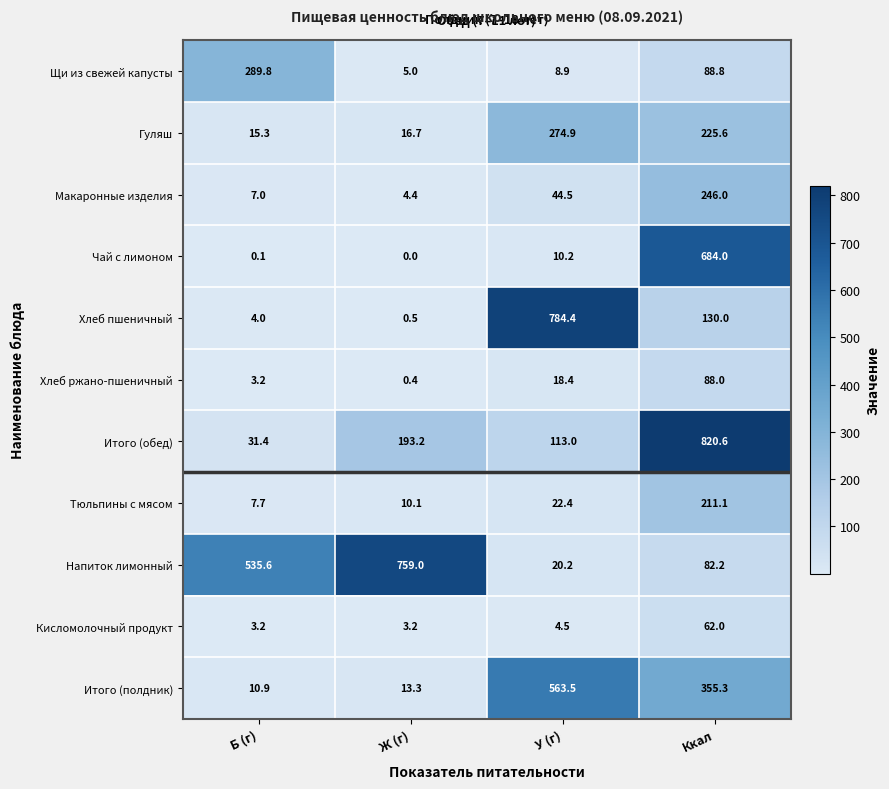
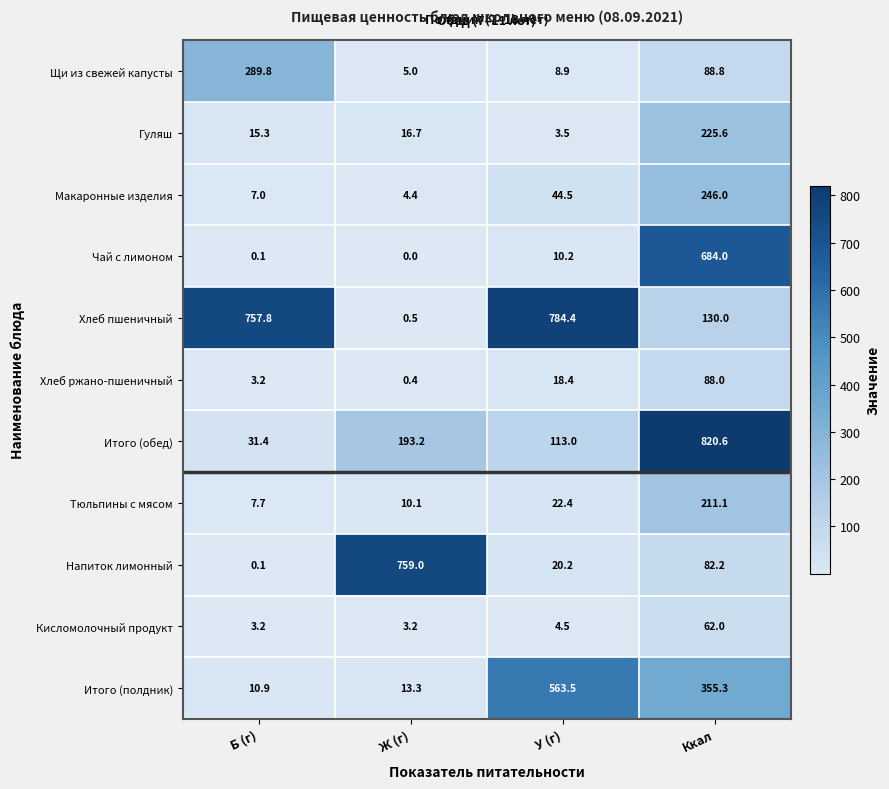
  {
    "Щи из свежей капусты": {
      "Б (г)": 289.8,
      "Ж (г)": 5.0,
      "У (г)": 8.9,
      "Ккал": 88.8
    },
    "Гуляш": {
      "Б (г)": 15.3,
      "Ж (г)": 16.7,
-     "У (г)": 274.9,
+     "У (г)": 3.5,
      "Ккал": 225.6
    },
    "Макаронные изделия": {
      "Б (г)": 7.0,
      "Ж (г)": 4.4,
      "У (г)": 44.5,
      "Ккал": 246.0
    },
    "Чай с лимоном": {
      "Б (г)": 0.1,
      "Ж (г)": 0.0,
      "У (г)": 10.2,
      "Ккал": 684.0
    },
    "Хлеб пшеничный": {
-     "Б (г)": 4.0,
+     "Б (г)": 757.8,
      "Ж (г)": 0.5,
      "У (г)": 784.4,
      "Ккал": 130.0
    },
    "Хлеб ржано-пшеничный": {
      "Б (г)": 3.2,
      "Ж (г)": 0.4,
      "У (г)": 18.4,
      "Ккал": 88.0
    },
    "Итого (обед)": {
      "Б (г)": 31.4,
      "Ж (г)": 193.2,
      "У (г)": 113.0,
      "Ккал": 820.6
    },
    "Тюльпины с мясом": {
      "Б (г)": 7.7,
      "Ж (г)": 10.1,
      "У (г)": 22.4,
      "Ккал": 211.1
    },
    "Напиток лимонный": {
-     "Б (г)": 535.6,
+     "Б (г)": 0.1,
      "Ж (г)": 759.0,
      "У (г)": 20.2,
      "Ккал": 82.2
    },
    "Кисломолочный продукт": {
      "Б (г)": 3.2,
      "Ж (г)": 3.2,
      "У (г)": 4.5,
      "Ккал": 62.0
    },
    "Итого (полдник)": {
      "Б (г)": 10.9,
      "Ж (г)": 13.3,
      "У (г)": 563.5,
      "Ккал": 355.3
    }
  }
